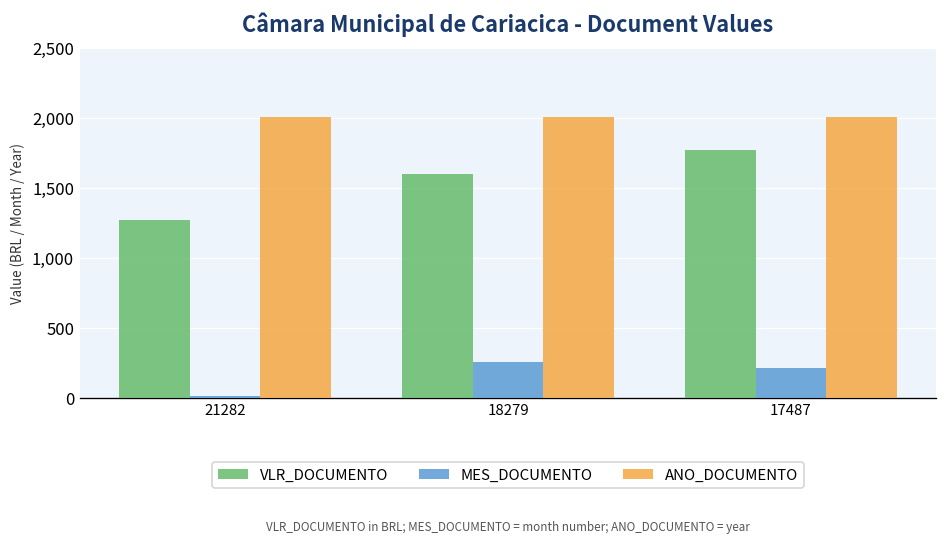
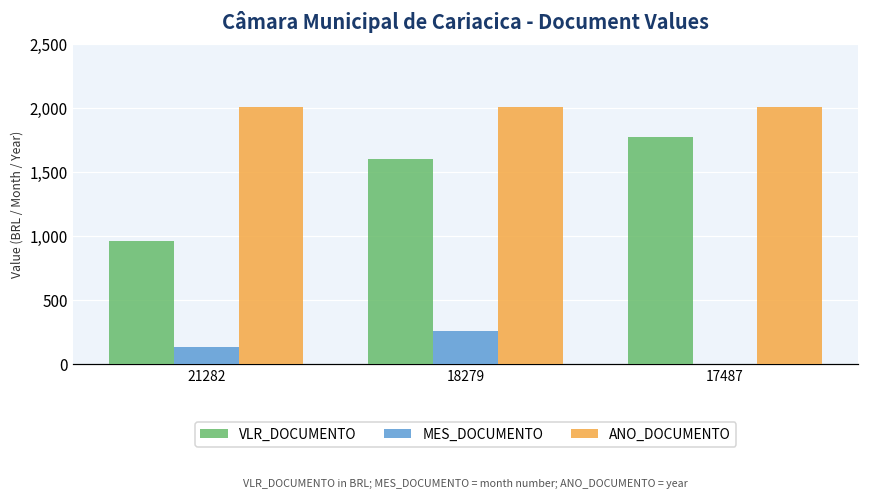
  {
    "VLR_DOCUMENTO": {
-     "21282": "1,270",
+     "21282": "960",
      "18279": "1,600",
      "17487": "1,770"
    },
    "MES_DOCUMENTO": {
-     "21282": "10",
+     "21282": "140",
      "18279": "260",
-     "17487": "220"
+     "17487": "0"
    },
    "ANO_DOCUMENTO": {
      "21282": "2,010",
      "18279": "2,010",
      "17487": "2,010"
    }
  }
